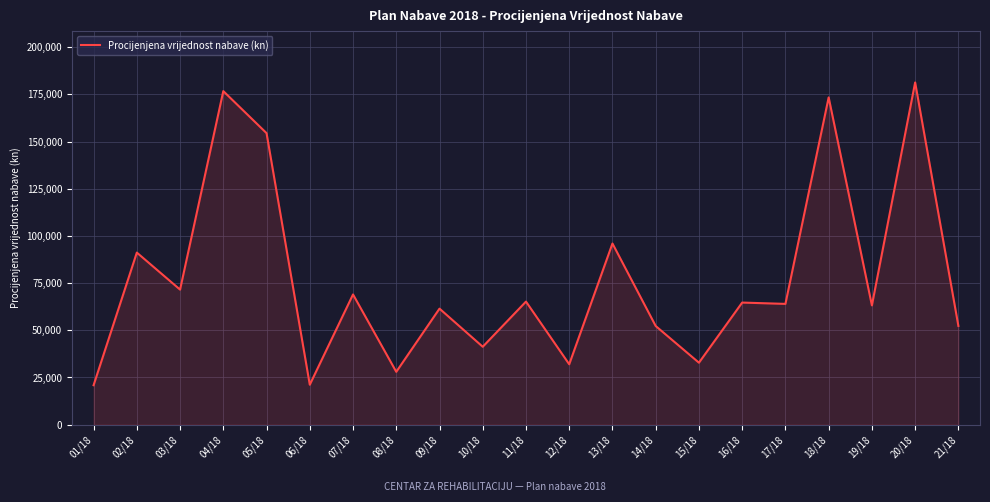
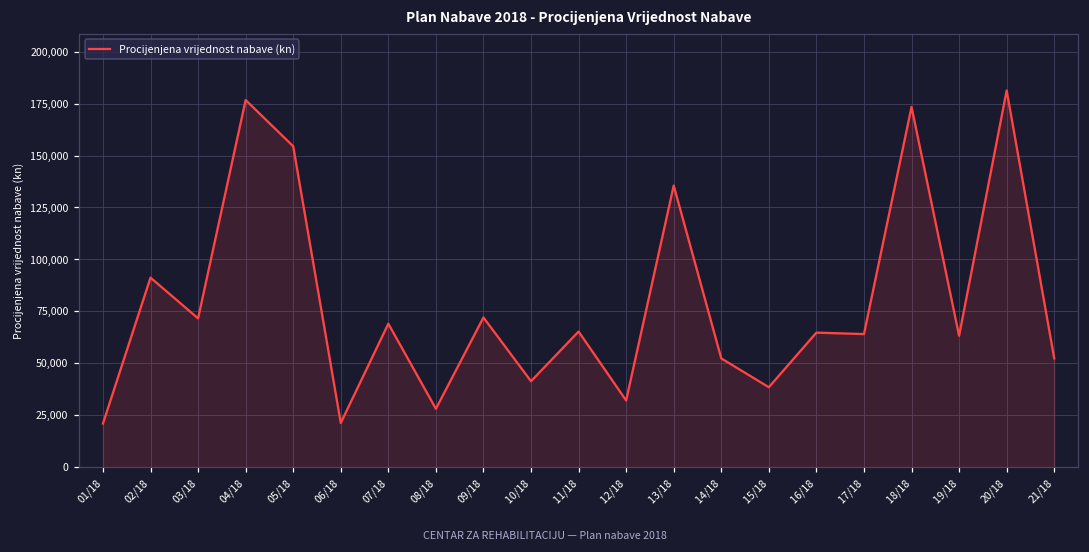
  {
    "01/18": "21,000",
    "02/18": "91,000",
    "03/18": "72,000",
    "04/18": "177,000",
    "05/18": "154,000",
    "06/18": "21,000",
    "07/18": "69,000",
    "08/18": "28,000",
-   "09/18": "61,000",
+   "09/18": "72,000",
    "10/18": "41,000",
    "11/18": "65,000",
    "12/18": "32,000",
-   "13/18": "96,000",
+   "13/18": "136,000",
    "14/18": "52,000",
-   "15/18": "33,000",
+   "15/18": "38,000",
    "16/18": "65,000",
    "17/18": "64,000",
    "18/18": "173,000",
    "19/18": "63,000",
    "20/18": "181,000",
    "21/18": "52,000"
  }
